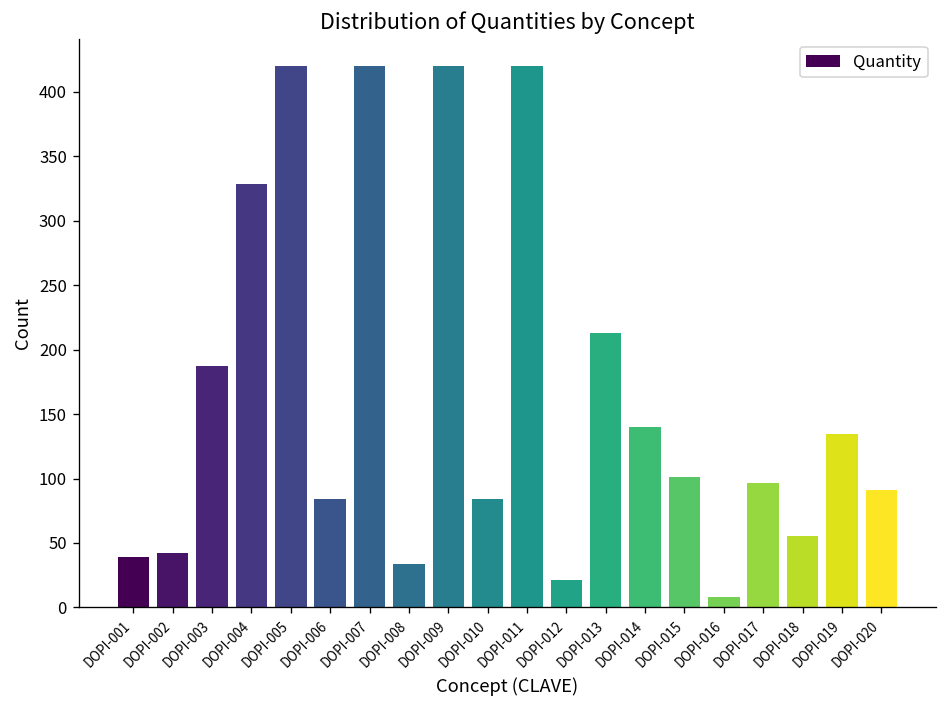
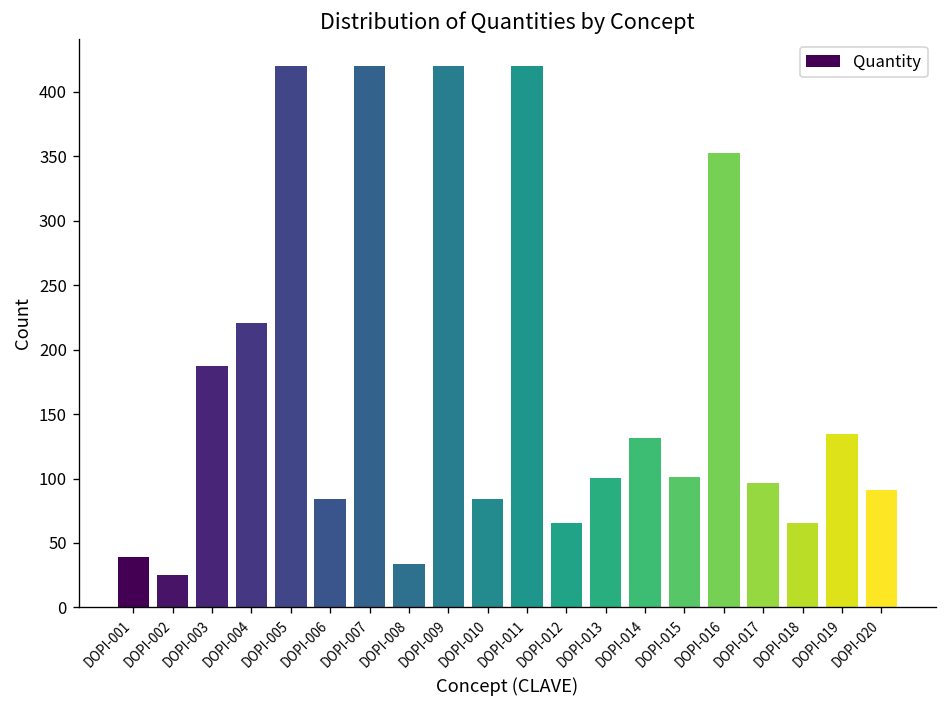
  {
    "DOPI-001": 39,
-   "DOPI-002": 42,
+   "DOPI-002": 25,
    "DOPI-003": 188,
-   "DOPI-004": 329,
+   "DOPI-004": 221,
    "DOPI-005": 420,
    "DOPI-006": 84,
    "DOPI-007": 420,
    "DOPI-008": 34,
    "DOPI-009": 420,
    "DOPI-010": 84,
    "DOPI-011": 420,
-   "DOPI-012": 21,
-   "DOPI-013": 213,
-   "DOPI-014": 140,
+   "DOPI-012": 65,
+   "DOPI-013": 100,
+   "DOPI-014": 132,
    "DOPI-015": 101,
-   "DOPI-016": 8,
+   "DOPI-016": 352,
    "DOPI-017": 96,
-   "DOPI-018": 56,
+   "DOPI-018": 66,
    "DOPI-019": 134,
    "DOPI-020": 91
  }
